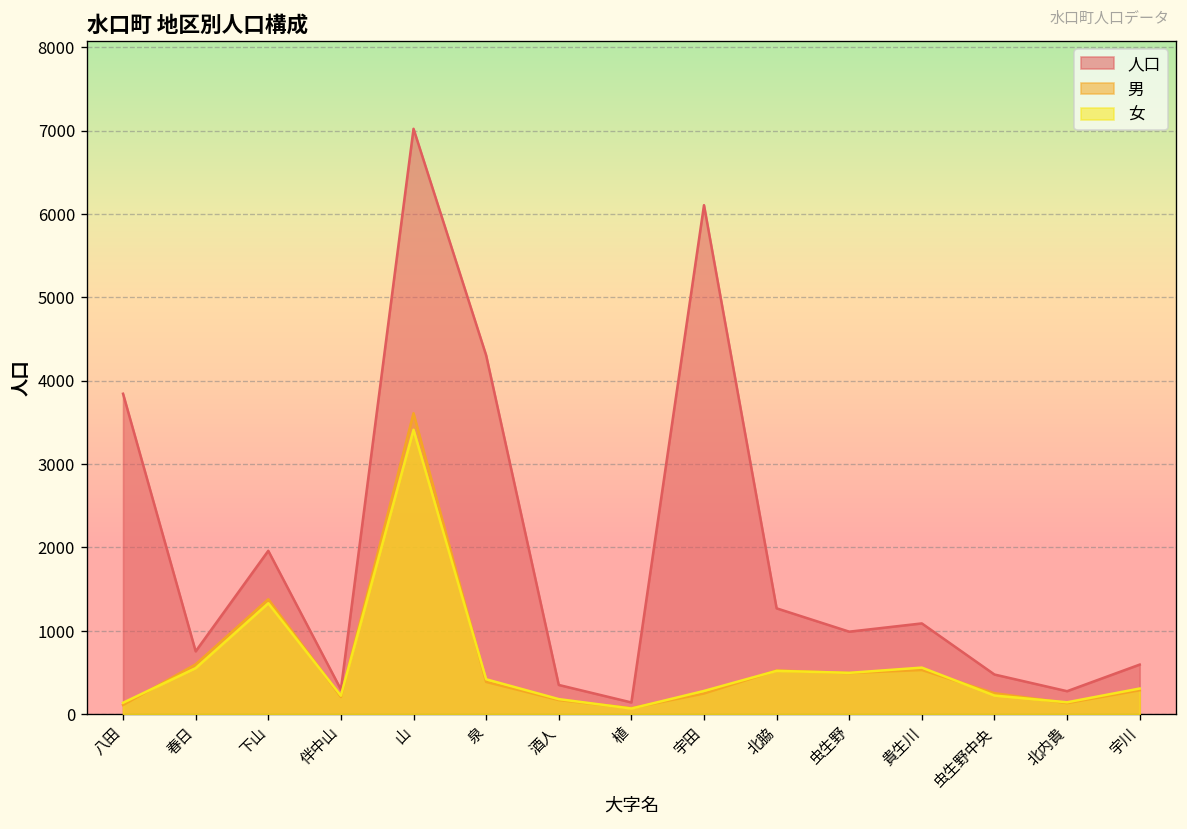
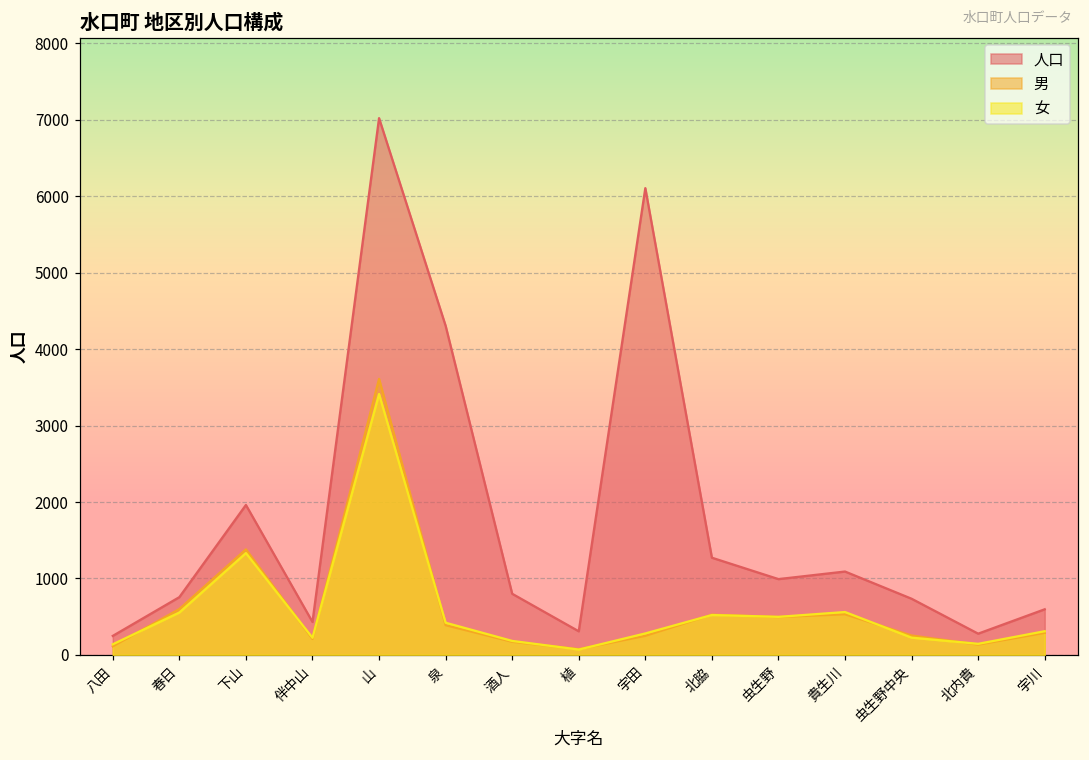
  {
    "人口": {
-     "八田": 3800,
+     "八田": 200,
      "春日": 800,
      "下山": 2000,
-     "伴中山": 300,
+     "伴中山": 400,
      "山": 7000,
      "泉": 4300,
-     "酒人": 400,
-     "植": 100,
+     "酒人": 800,
+     "植": 300,
      "宇田": 6100,
      "北脇": 1300,
      "虫生野": 1000,
      "貴生川": 1100,
-     "虫生野中央": 500,
+     "虫生野中央": 700,
      "北内貴": 300,
      "宇川": 600
    }
  }
